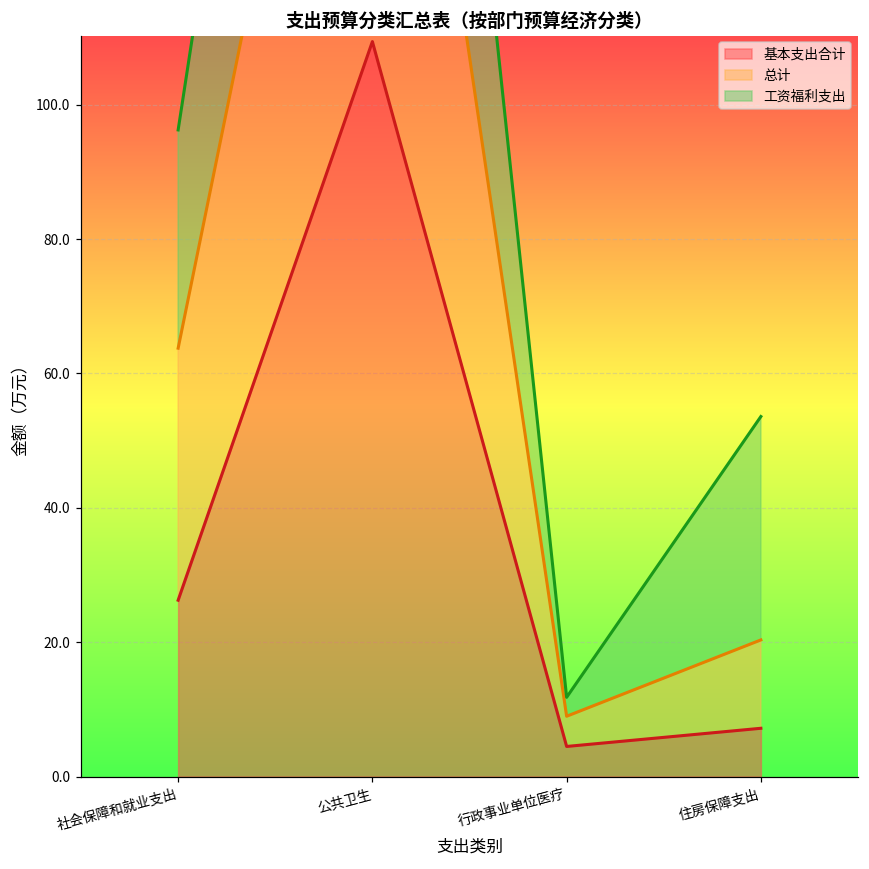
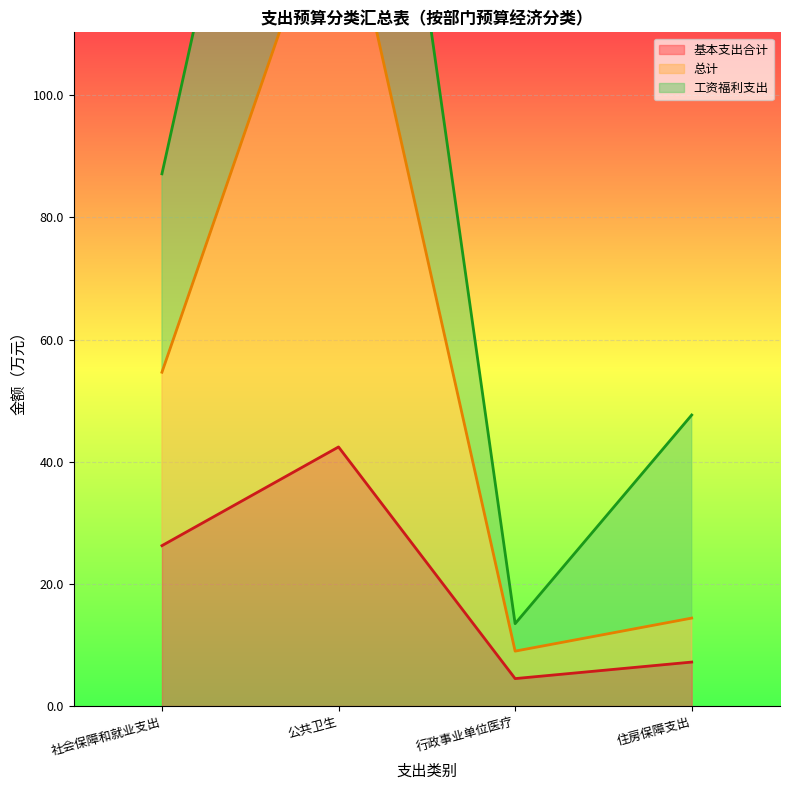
  {
    "基本支出合计": {
      "社会保障和就业支出": 26,
-     "公共卫生": 109,
+     "公共卫生": 42,
      "行政事业单位医疗": 4,
      "住房保障支出": 7
    },
    "总计": {
-     "社会保障和就业支出": 38,
+     "社会保障和就业支出": 28,
      "行政事业单位医疗": 4,
-     "住房保障支出": 13
+     "住房保障支出": 7
    },
    "工资福利支出": {
      "社会保障和就业支出": 32,
-     "行政事业单位医疗": 3,
+     "行政事业单位医疗": 4,
      "住房保障支出": 33
    }
  }
